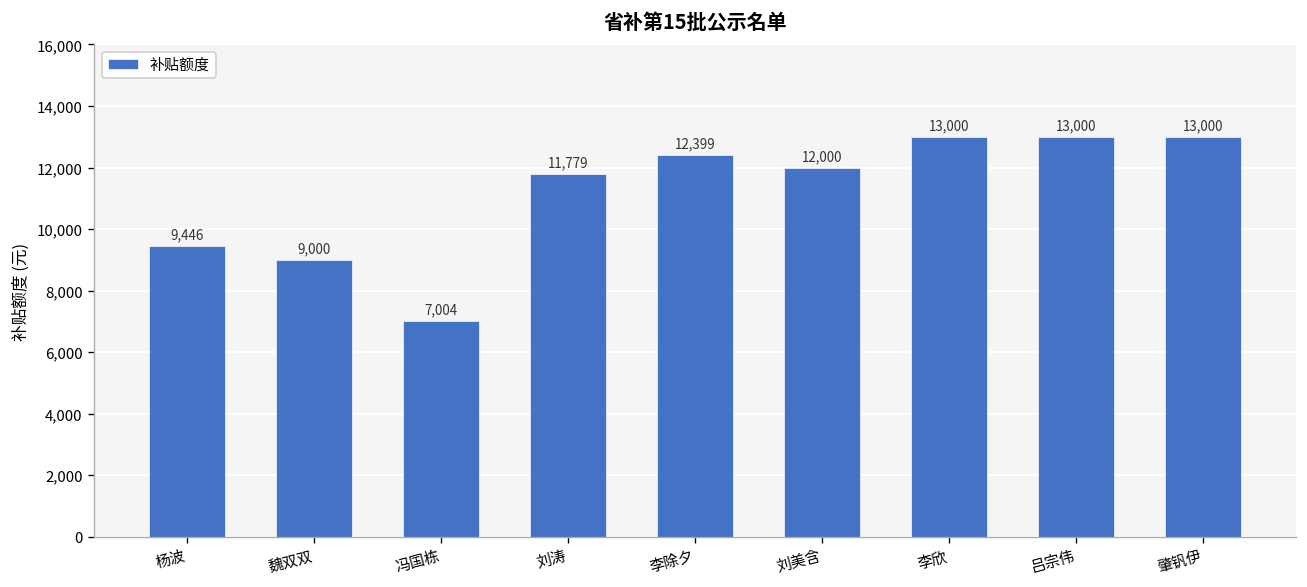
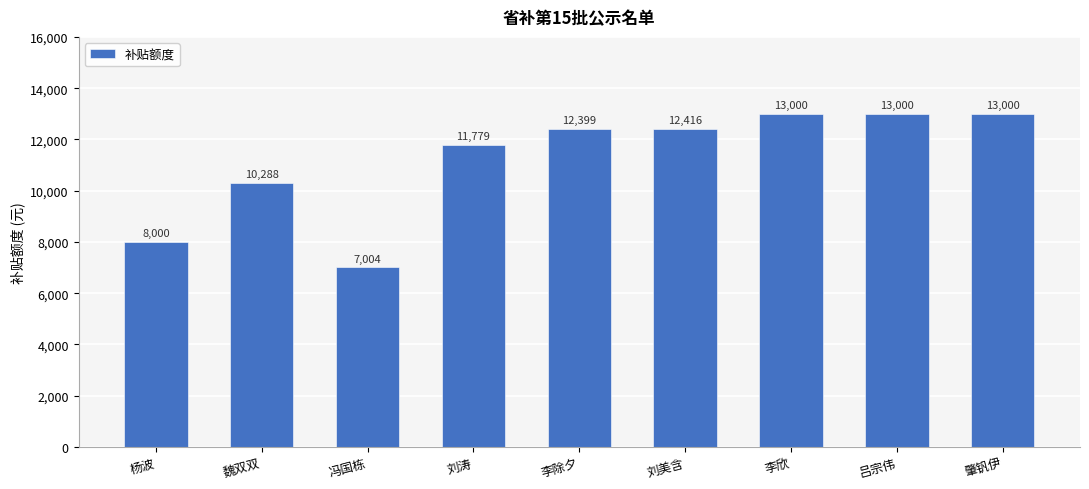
  {
-   "杨波": "9,446",
-   "魏双双": "9,000",
+   "杨波": "8,000",
+   "魏双双": "10,288",
    "冯国栋": "7,004",
    "刘涛": "11,779",
    "李除夕": "12,399",
-   "刘美含": "12,000",
+   "刘美含": "12,416",
    "李欣": "13,000",
    "吕宗伟": "13,000",
    "肇钒伊": "13,000"
  }
